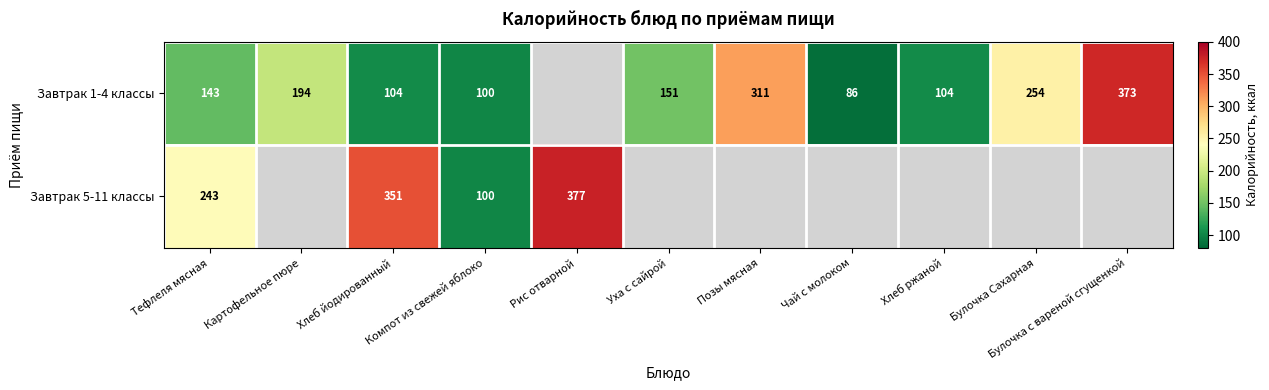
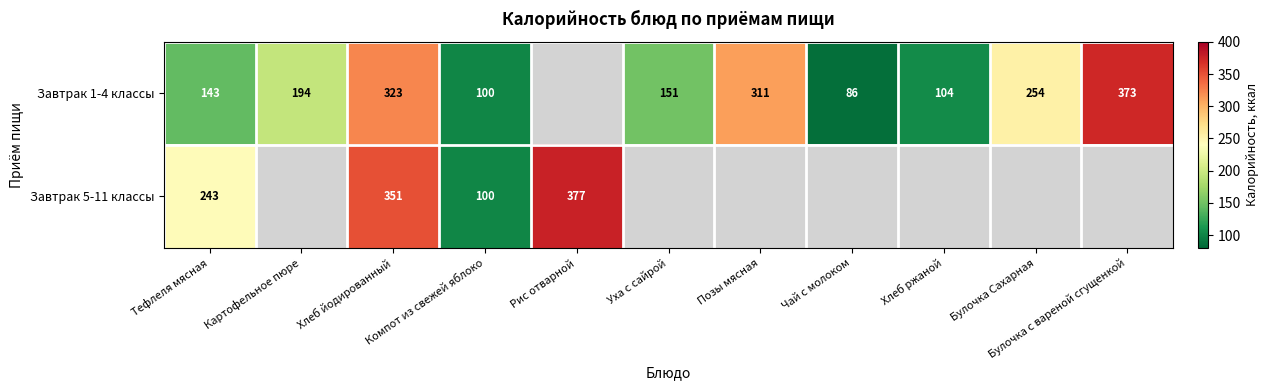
  {
    "Завтрак 1-4 классы": {
      "Тефлеля мясная": 143,
      "Картофельное пюре": 194,
-     "Хлеб йодированный": 104,
+     "Хлеб йодированный": 323,
      "Компот из свежей яблоко": 100,
      "Уха с сайрой": 151,
      "Позы мясная": 311,
      "Чай с молоком": 86,
      "Хлеб ржаной": 104,
      "Булочка Сахарная": 254,
      "Булочка с вареной сгущенкой": 373
    },
    "Завтрак 5-11 классы": {
      "Тефлеля мясная": 243,
      "Хлеб йодированный": 351,
      "Компот из свежей яблоко": 100,
      "Рис отварной": 377
    }
  }
